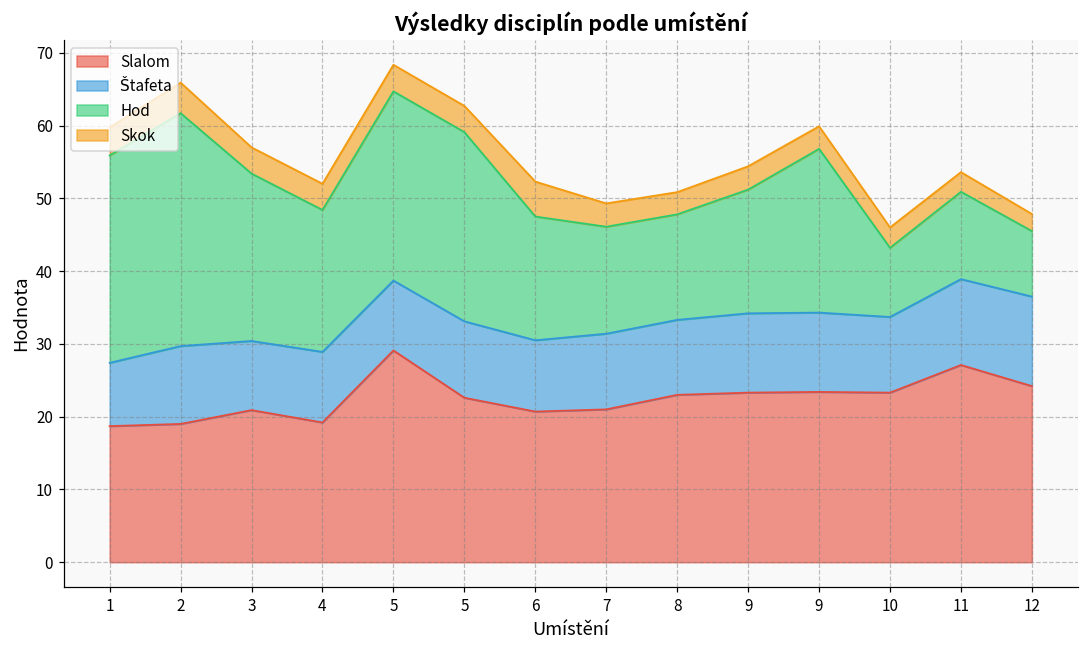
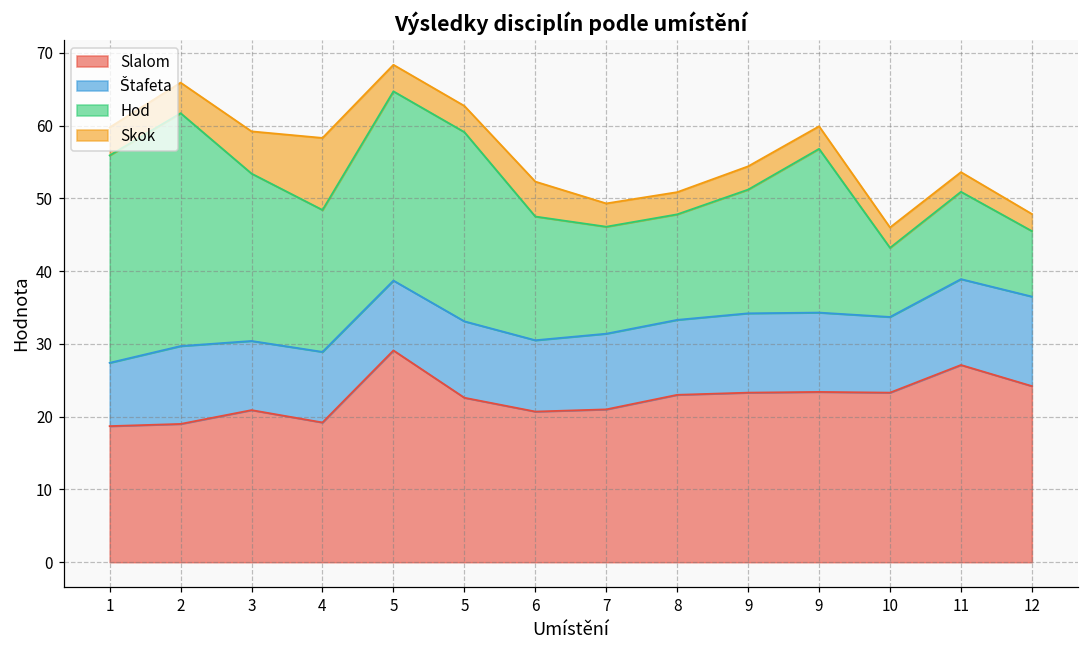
  {
    "Slalom": {
      "1": 19,
      "2": 19,
      "3": 21,
      "4": 19,
      "6": 21,
      "7": 21,
      "8": 23,
      "10": 23,
      "11": 27,
      "12": 24
    },
    "Štafeta": {
      "1": 9,
      "2": 11,
      "3": 10,
      "4": 10,
      "6": 10,
      "7": 10,
      "8": 10,
      "10": 10,
      "11": 12,
      "12": 12
    },
    "Hod": {
      "1": 29,
      "2": 32,
      "3": 23,
      "4": 20,
      "6": 17,
      "7": 15,
      "8": 15,
      "10": 10,
      "11": 12,
      "12": 9
    },
    "Skok": {
      "2": 4,
-     "3": 4,
-     "4": 4,
+     "3": 6,
+     "4": 10,
      "6": 5,
      "7": 3,
      "8": 3,
      "10": 3,
      "11": 3,
      "12": 2
    }
  }
